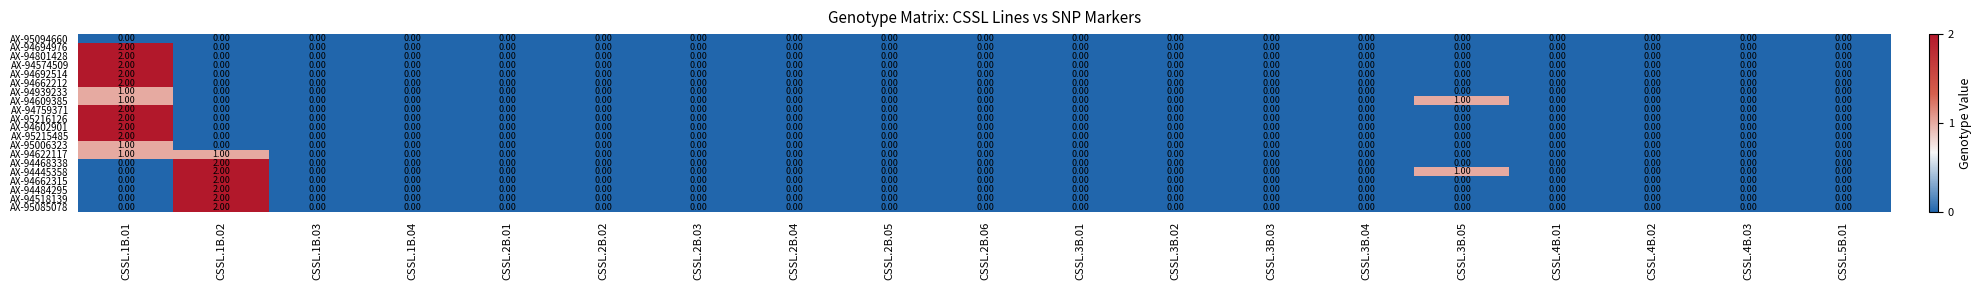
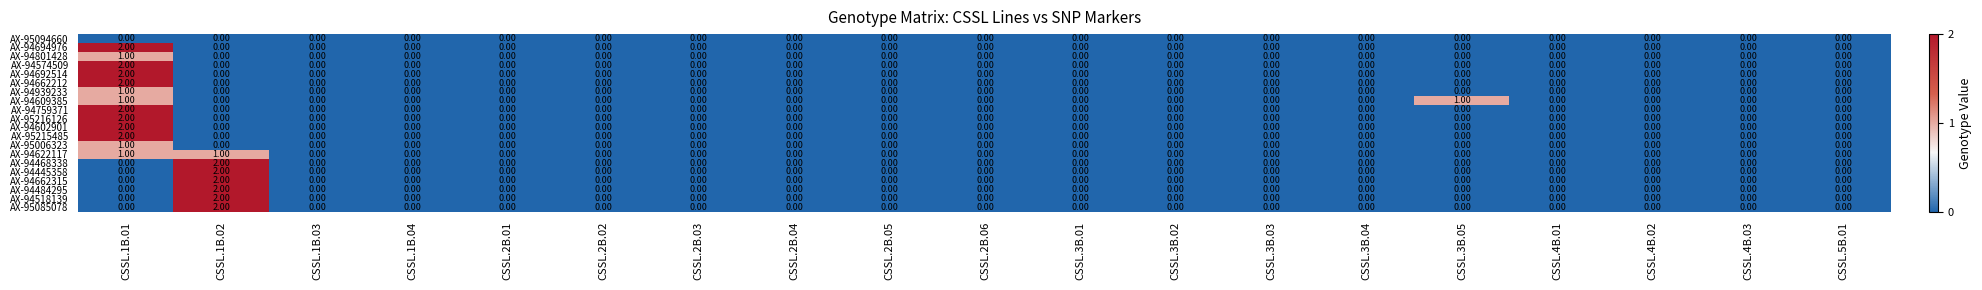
  {
    "AX-94801428": {
-     "CSSL.1B.01": 2.00,
+     "CSSL.1B.01": 1.00,
      "CSSL.1B.02": 0.00,
      "CSSL.1B.03": 0.00,
      "CSSL.1B.04": 0.00,
      "CSSL.2B.01": 0.00,
      "CSSL.2B.02": 0.00,
      "CSSL.2B.03": 0.00,
      "CSSL.2B.04": 0.00,
      "CSSL.2B.05": 0.00,
      "CSSL.2B.06": 0.00,
      "CSSL.3B.01": 0.00,
      "CSSL.3B.02": 0.00,
      "CSSL.3B.03": 0.00,
      "CSSL.3B.04": 0.00,
      "CSSL.3B.05": 0.00,
      "CSSL.4B.01": 0.00,
      "CSSL.4B.02": 0.00,
      "CSSL.4B.03": 0.00,
      "CSSL.5B.01": 0.00
    },
    "AX-94445358": {
      "CSSL.1B.01": 0.00,
      "CSSL.1B.02": 2.00,
      "CSSL.1B.03": 0.00,
      "CSSL.1B.04": 0.00,
      "CSSL.2B.01": 0.00,
      "CSSL.2B.02": 0.00,
      "CSSL.2B.03": 0.00,
      "CSSL.2B.04": 0.00,
      "CSSL.2B.05": 0.00,
      "CSSL.2B.06": 0.00,
      "CSSL.3B.01": 0.00,
      "CSSL.3B.02": 0.00,
      "CSSL.3B.03": 0.00,
      "CSSL.3B.04": 0.00,
-     "CSSL.3B.05": 1.00,
+     "CSSL.3B.05": 0.00,
      "CSSL.4B.01": 0.00,
      "CSSL.4B.02": 0.00,
      "CSSL.4B.03": 0.00,
      "CSSL.5B.01": 0.00
    }
  }
